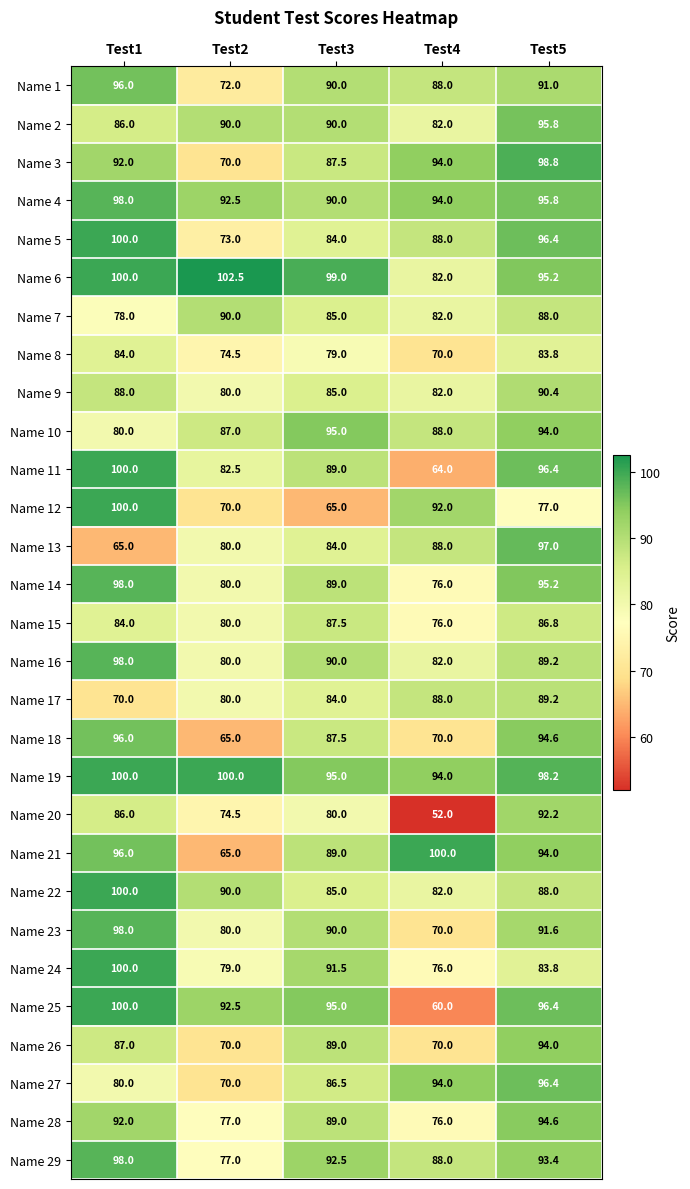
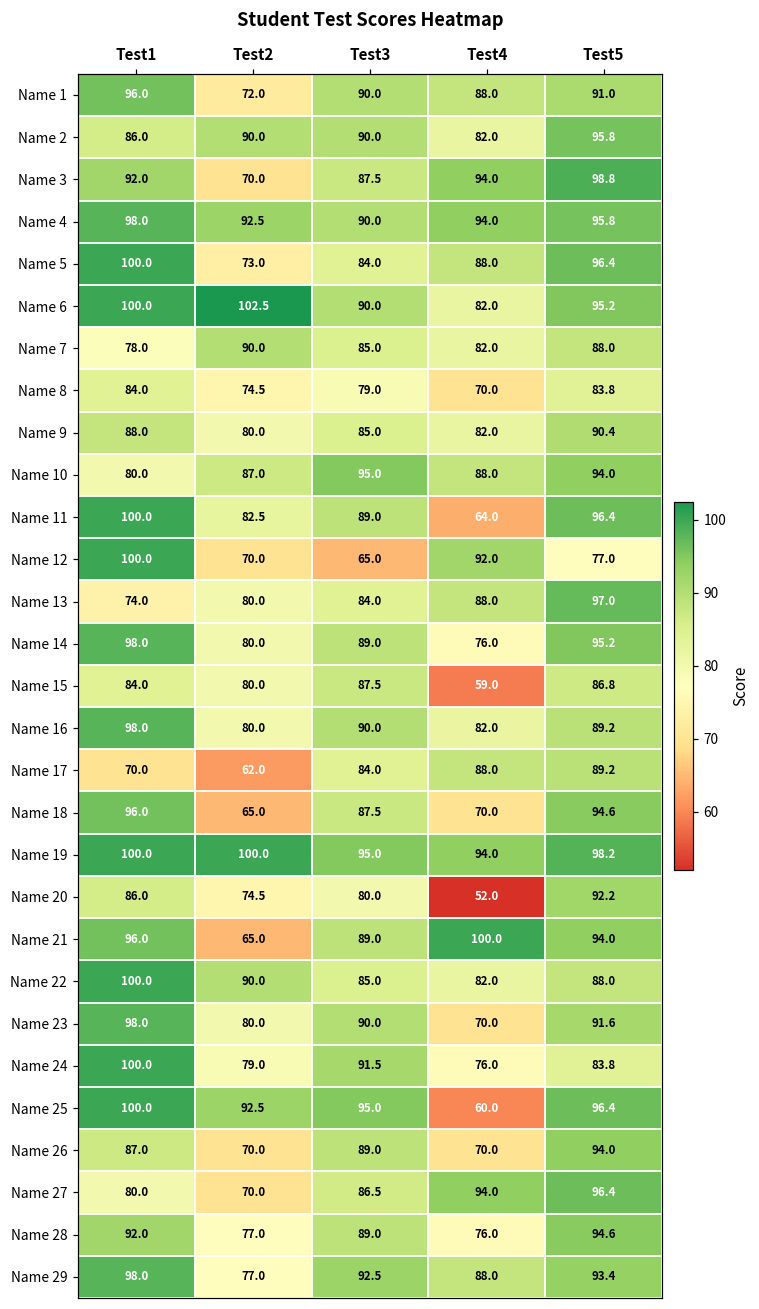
  {
    "Name 1": {
      "Test1": 96.0,
      "Test2": 72.0,
      "Test3": 90.0,
      "Test4": 88.0,
      "Test5": 91.0
    },
    "Name 2": {
      "Test1": 86.0,
      "Test2": 90.0,
      "Test3": 90.0,
      "Test4": 82.0,
      "Test5": 95.8
    },
    "Name 3": {
      "Test1": 92.0,
      "Test2": 70.0,
      "Test3": 87.5,
      "Test4": 94.0,
      "Test5": 98.8
    },
    "Name 4": {
      "Test1": 98.0,
      "Test2": 92.5,
      "Test3": 90.0,
      "Test4": 94.0,
      "Test5": 95.8
    },
    "Name 5": {
      "Test1": 100.0,
      "Test2": 73.0,
      "Test3": 84.0,
      "Test4": 88.0,
      "Test5": 96.4
    },
    "Name 6": {
      "Test1": 100.0,
      "Test2": 102.5,
-     "Test3": 99.0,
+     "Test3": 90.0,
      "Test4": 82.0,
      "Test5": 95.2
    },
    "Name 7": {
      "Test1": 78.0,
      "Test2": 90.0,
      "Test3": 85.0,
      "Test4": 82.0,
      "Test5": 88.0
    },
    "Name 8": {
      "Test1": 84.0,
      "Test2": 74.5,
      "Test3": 79.0,
      "Test4": 70.0,
      "Test5": 83.8
    },
    "Name 9": {
      "Test1": 88.0,
      "Test2": 80.0,
      "Test3": 85.0,
      "Test4": 82.0,
      "Test5": 90.4
    },
    "Name 10": {
      "Test1": 80.0,
      "Test2": 87.0,
      "Test3": 95.0,
      "Test4": 88.0,
      "Test5": 94.0
    },
    "Name 11": {
      "Test1": 100.0,
      "Test2": 82.5,
      "Test3": 89.0,
      "Test4": 64.0,
      "Test5": 96.4
    },
    "Name 12": {
      "Test1": 100.0,
      "Test2": 70.0,
      "Test3": 65.0,
      "Test4": 92.0,
      "Test5": 77.0
    },
    "Name 13": {
-     "Test1": 65.0,
+     "Test1": 74.0,
      "Test2": 80.0,
      "Test3": 84.0,
      "Test4": 88.0,
      "Test5": 97.0
    },
    "Name 14": {
      "Test1": 98.0,
      "Test2": 80.0,
      "Test3": 89.0,
      "Test4": 76.0,
      "Test5": 95.2
    },
    "Name 15": {
      "Test1": 84.0,
      "Test2": 80.0,
      "Test3": 87.5,
-     "Test4": 76.0,
+     "Test4": 59.0,
      "Test5": 86.8
    },
    "Name 16": {
      "Test1": 98.0,
      "Test2": 80.0,
      "Test3": 90.0,
      "Test4": 82.0,
      "Test5": 89.2
    },
    "Name 17": {
      "Test1": 70.0,
-     "Test2": 80.0,
+     "Test2": 62.0,
      "Test3": 84.0,
      "Test4": 88.0,
      "Test5": 89.2
    },
    "Name 18": {
      "Test1": 96.0,
      "Test2": 65.0,
      "Test3": 87.5,
      "Test4": 70.0,
      "Test5": 94.6
    },
    "Name 19": {
      "Test1": 100.0,
      "Test2": 100.0,
      "Test3": 95.0,
      "Test4": 94.0,
      "Test5": 98.2
    },
    "Name 20": {
      "Test1": 86.0,
      "Test2": 74.5,
      "Test3": 80.0,
      "Test4": 52.0,
      "Test5": 92.2
    },
    "Name 21": {
      "Test1": 96.0,
      "Test2": 65.0,
      "Test3": 89.0,
      "Test4": 100.0,
      "Test5": 94.0
    },
    "Name 22": {
      "Test1": 100.0,
      "Test2": 90.0,
      "Test3": 85.0,
      "Test4": 82.0,
      "Test5": 88.0
    },
    "Name 23": {
      "Test1": 98.0,
      "Test2": 80.0,
      "Test3": 90.0,
      "Test4": 70.0,
      "Test5": 91.6
    },
    "Name 24": {
      "Test1": 100.0,
      "Test2": 79.0,
      "Test3": 91.5,
      "Test4": 76.0,
      "Test5": 83.8
    },
    "Name 25": {
      "Test1": 100.0,
      "Test2": 92.5,
      "Test3": 95.0,
      "Test4": 60.0,
      "Test5": 96.4
    },
    "Name 26": {
      "Test1": 87.0,
      "Test2": 70.0,
      "Test3": 89.0,
      "Test4": 70.0,
      "Test5": 94.0
    },
    "Name 27": {
      "Test1": 80.0,
      "Test2": 70.0,
      "Test3": 86.5,
      "Test4": 94.0,
      "Test5": 96.4
    },
    "Name 28": {
      "Test1": 92.0,
      "Test2": 77.0,
      "Test3": 89.0,
      "Test4": 76.0,
      "Test5": 94.6
    },
    "Name 29": {
      "Test1": 98.0,
      "Test2": 77.0,
      "Test3": 92.5,
      "Test4": 88.0,
      "Test5": 93.4
    }
  }
